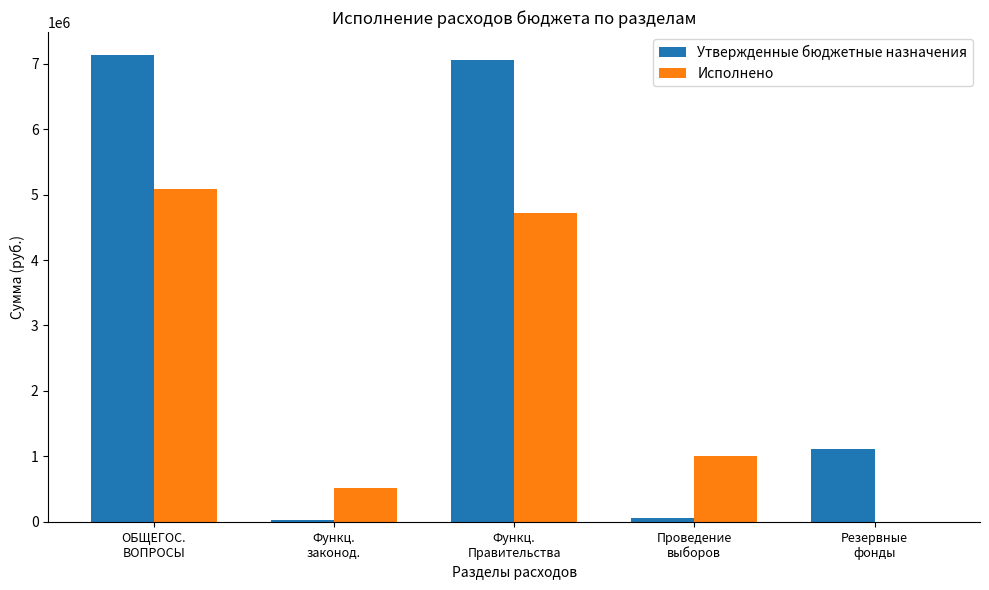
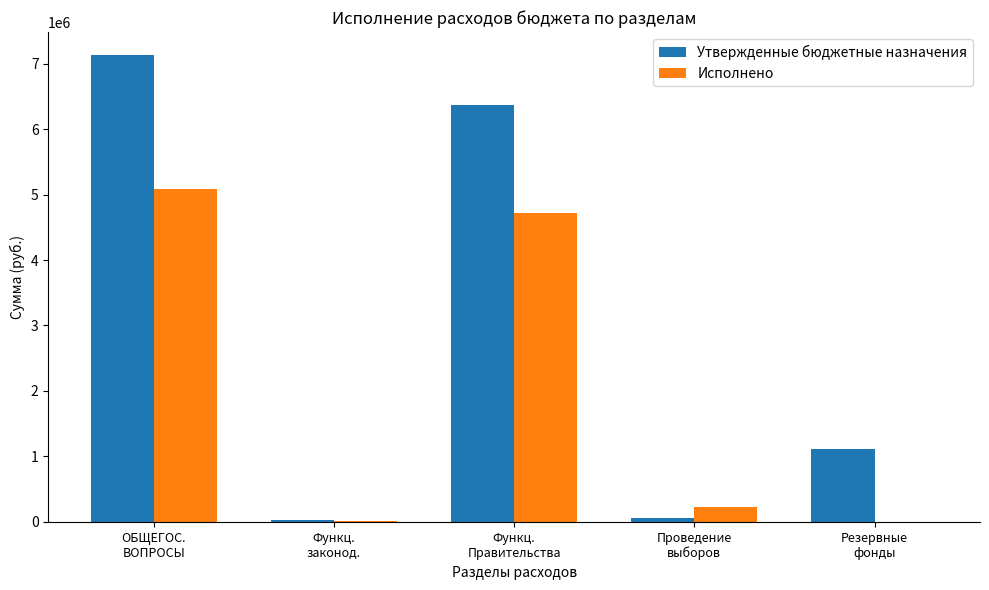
  {
    "Утвержденные бюджетные назначения": {
      "ОБЩЕГОС. ВОПРОСЫ": 7100000,
-     "Функц. Правительства": 7100000,
+     "Функц. Правительства": 6400000,
      "Проведение выборов": 100000,
      "Резервные фонды": 1100000
    },
    "Исполнено": {
      "ОБЩЕГОС. ВОПРОСЫ": 5100000,
-     "Функц. законод.": 500000,
+     "Функц. законод.": 0,
      "Функц. Правительства": 4700000,
-     "Проведение выборов": 1000000,
+     "Проведение выборов": 200000,
      "Резервные фонды": 0
    }
  }
